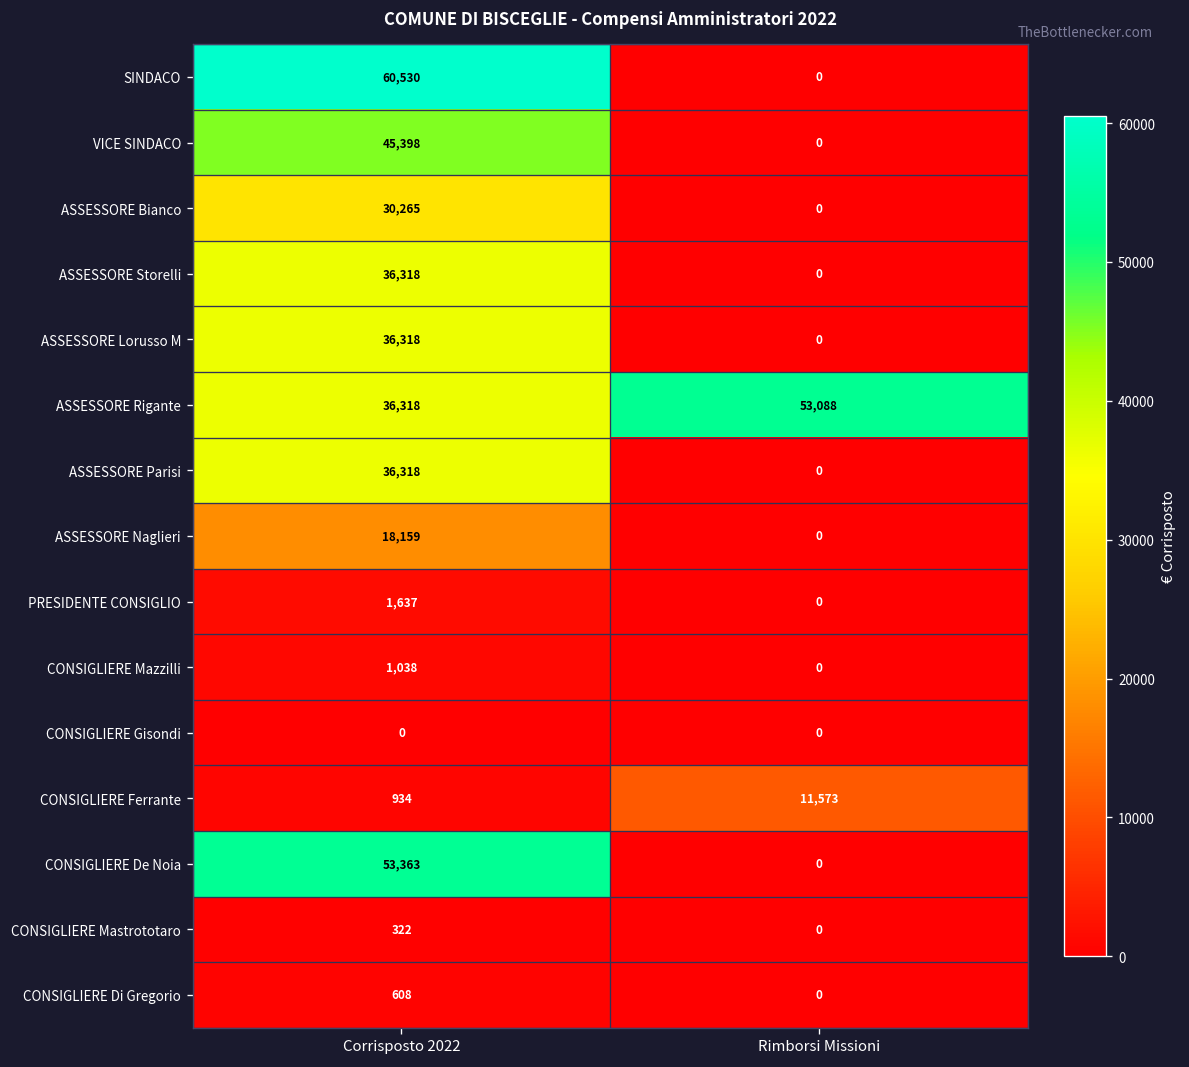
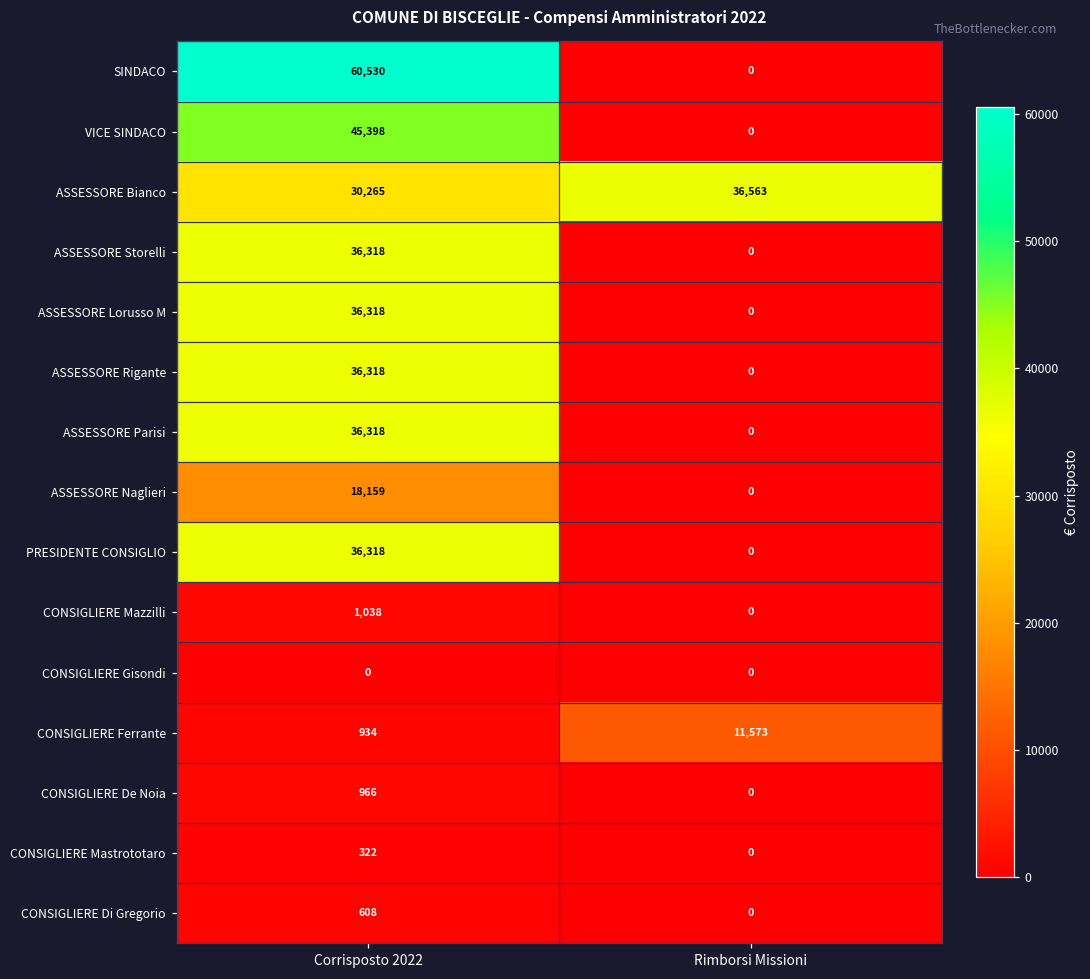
  {
    "SINDACO": {
      "Corrisposto 2022": "60,530",
      "Rimborsi Missioni": "0"
    },
    "VICE SINDACO": {
      "Corrisposto 2022": "45,398",
      "Rimborsi Missioni": "0"
    },
    "ASSESSORE Bianco": {
      "Corrisposto 2022": "30,265",
-     "Rimborsi Missioni": "0"
+     "Rimborsi Missioni": "36,563"
    },
    "ASSESSORE Storelli": {
      "Corrisposto 2022": "36,318",
      "Rimborsi Missioni": "0"
    },
    "ASSESSORE Lorusso M": {
      "Corrisposto 2022": "36,318",
      "Rimborsi Missioni": "0"
    },
    "ASSESSORE Rigante": {
      "Corrisposto 2022": "36,318",
-     "Rimborsi Missioni": "53,088"
+     "Rimborsi Missioni": "0"
    },
    "ASSESSORE Parisi": {
      "Corrisposto 2022": "36,318",
      "Rimborsi Missioni": "0"
    },
    "ASSESSORE Naglieri": {
      "Corrisposto 2022": "18,159",
      "Rimborsi Missioni": "0"
    },
    "PRESIDENTE CONSIGLIO": {
-     "Corrisposto 2022": "1,637",
+     "Corrisposto 2022": "36,318",
      "Rimborsi Missioni": "0"
    },
    "CONSIGLIERE Mazzilli": {
      "Corrisposto 2022": "1,038",
      "Rimborsi Missioni": "0"
    },
    "CONSIGLIERE Gisondi": {
      "Corrisposto 2022": "0",
      "Rimborsi Missioni": "0"
    },
    "CONSIGLIERE Ferrante": {
      "Corrisposto 2022": "934",
      "Rimborsi Missioni": "11,573"
    },
    "CONSIGLIERE De Noia": {
-     "Corrisposto 2022": "53,363",
+     "Corrisposto 2022": "966",
      "Rimborsi Missioni": "0"
    },
    "CONSIGLIERE Mastrototaro": {
      "Corrisposto 2022": "322",
      "Rimborsi Missioni": "0"
    },
    "CONSIGLIERE Di Gregorio": {
      "Corrisposto 2022": "608",
      "Rimborsi Missioni": "0"
    }
  }
